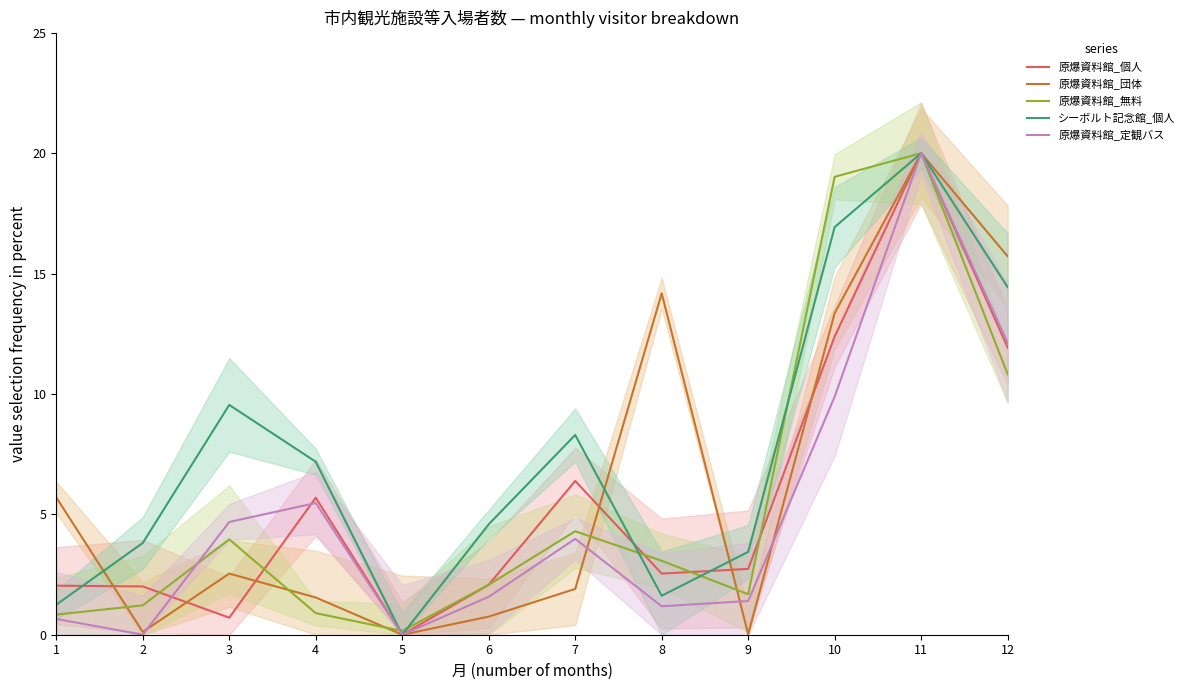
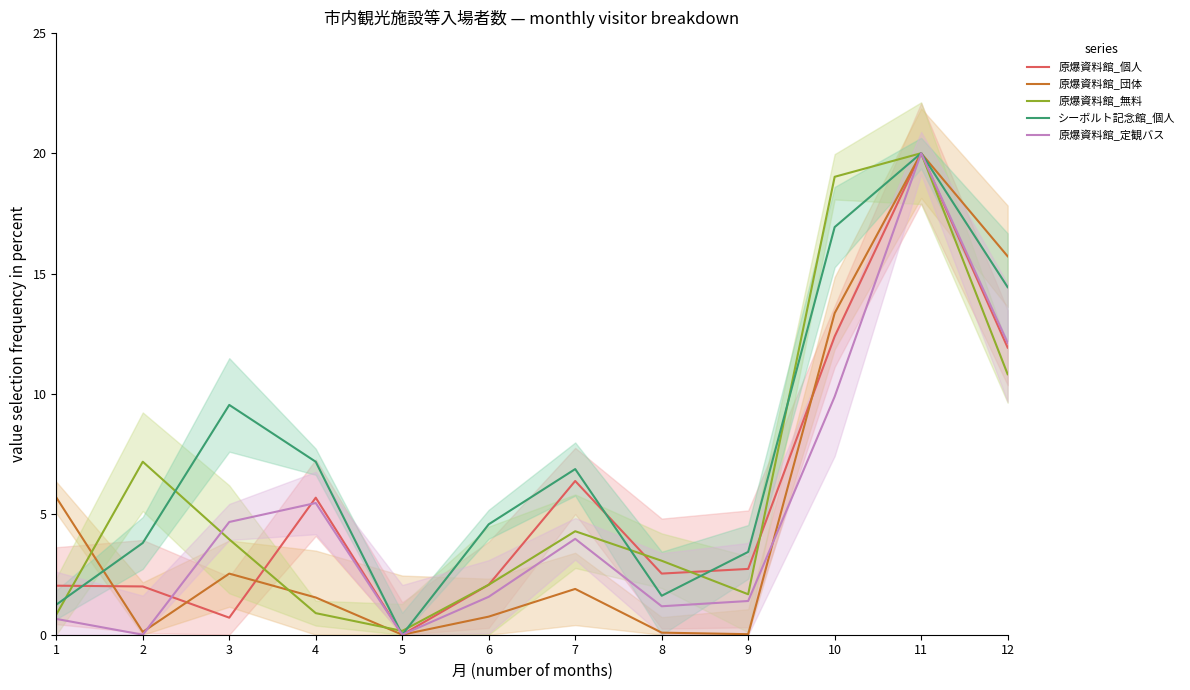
  {
    "原爆資料館_個人": {
      "1": 2.0,
      "2": 2.0,
      "3": 0.7,
      "4": 5.7,
      "7": 6.4,
      "8": 2.5,
      "9": 2.7
    },
    "原爆資料館_団体": {
      "1": 5.7,
      "2": 0.1,
      "3": 2.5,
      "4": 1.5,
      "6": 0.8,
      "7": 1.9,
-     "8": 14.2,
+     "8": 0.1,
      "9": 0.0,
      "10": 13.4,
      "12": 15.7
    },
    "原爆資料館_無料": {
      "1": 0.8,
-     "2": 1.2,
+     "2": 7.2,
      "4": 0.9,
      "5": 0.2,
      "7": 4.3,
      "8": 3.1,
      "9": 1.7,
      "10": 19.0,
      "12": 10.8
    },
    "シーボルト記念館_個人": {
      "1": 1.2,
      "2": 3.8,
      "3": 9.5,
-     "7": 8.3,
+     "7": 6.9,
      "8": 1.6,
      "9": 3.4,
      "10": 16.9,
      "12": 14.4
    },
    "原爆資料館_定観バス": {
      "1": 0.7,
      "2": 0.0,
      "3": 4.7,
      "4": 5.5,
      "6": 1.6,
      "7": 4.0,
      "8": 1.2,
      "9": 1.4,
      "10": 9.9,
      "12": 12.1
    }
  }
